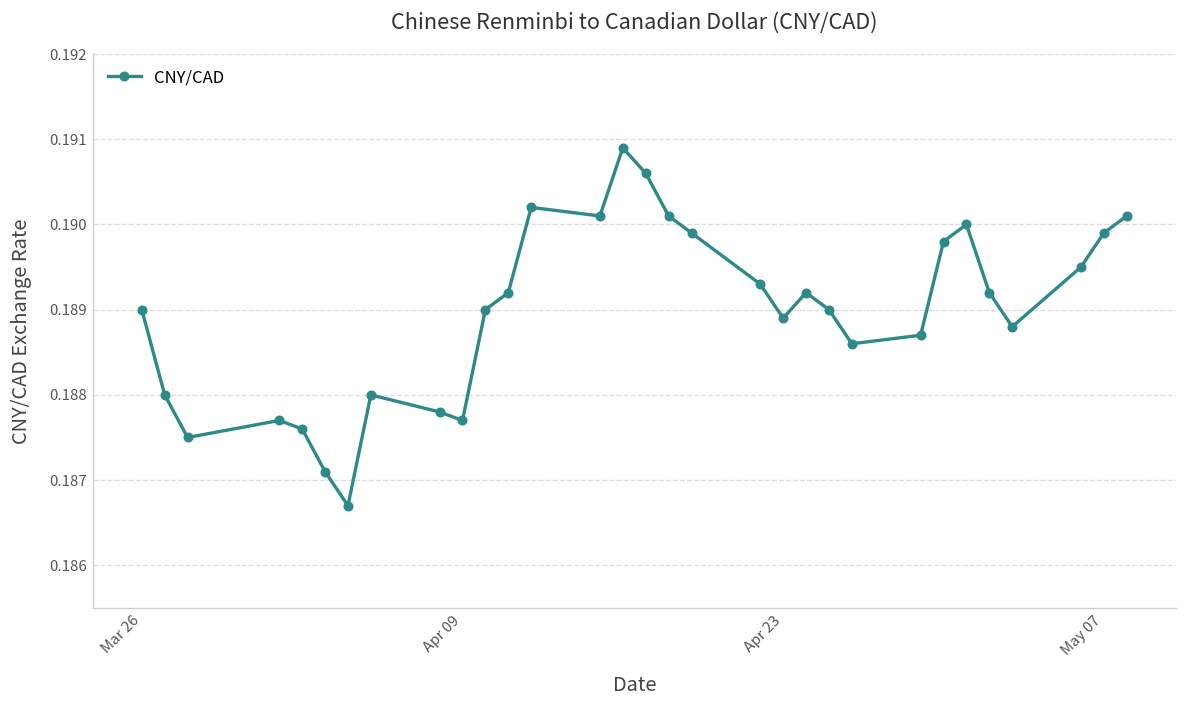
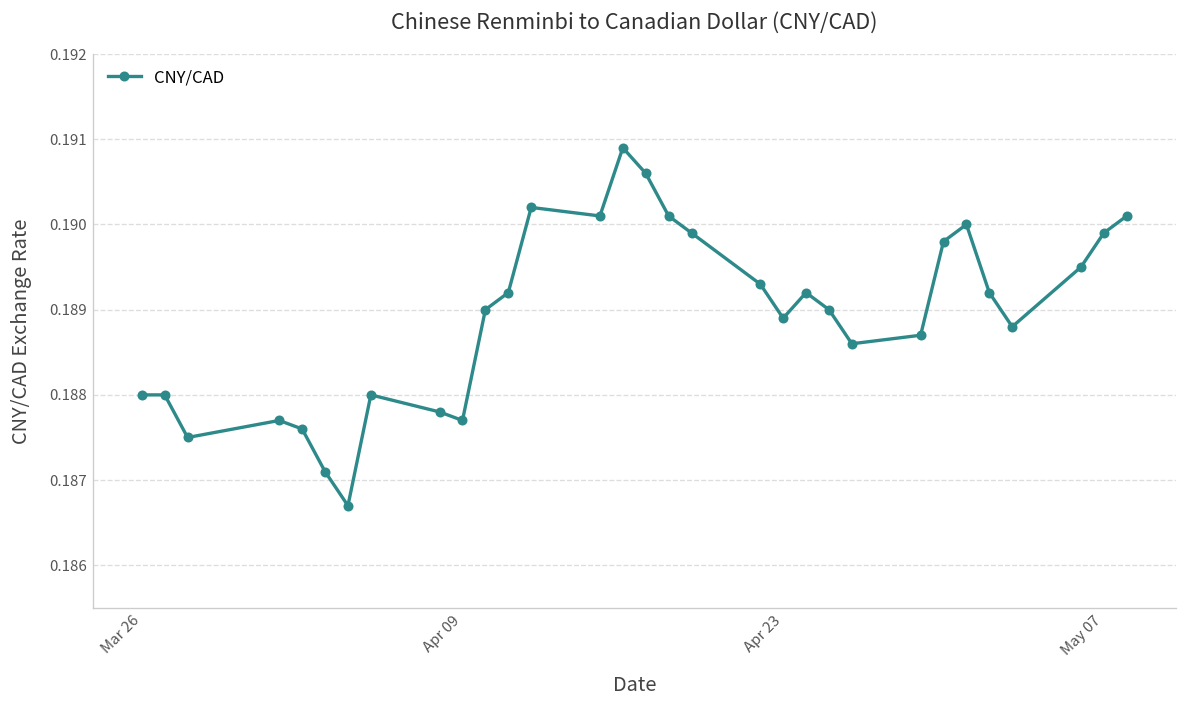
  {
-   "Mar 26": 0.189,
+   "Mar 26": 0.188,
    "Apr 09": 0.1877,
    "Apr 23": 0.1889,
    "May 07": 0.1899
  }
